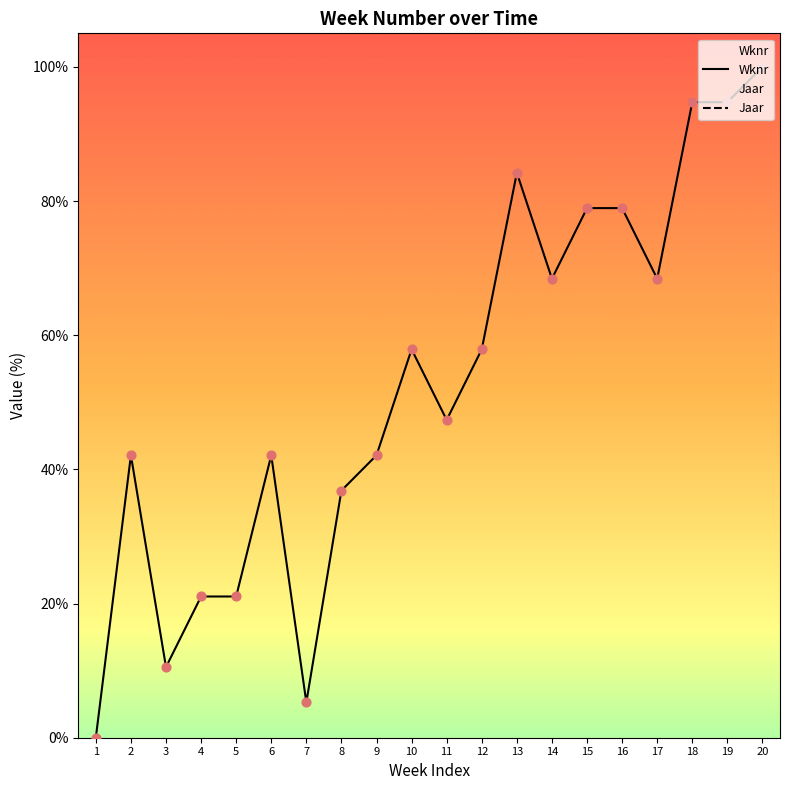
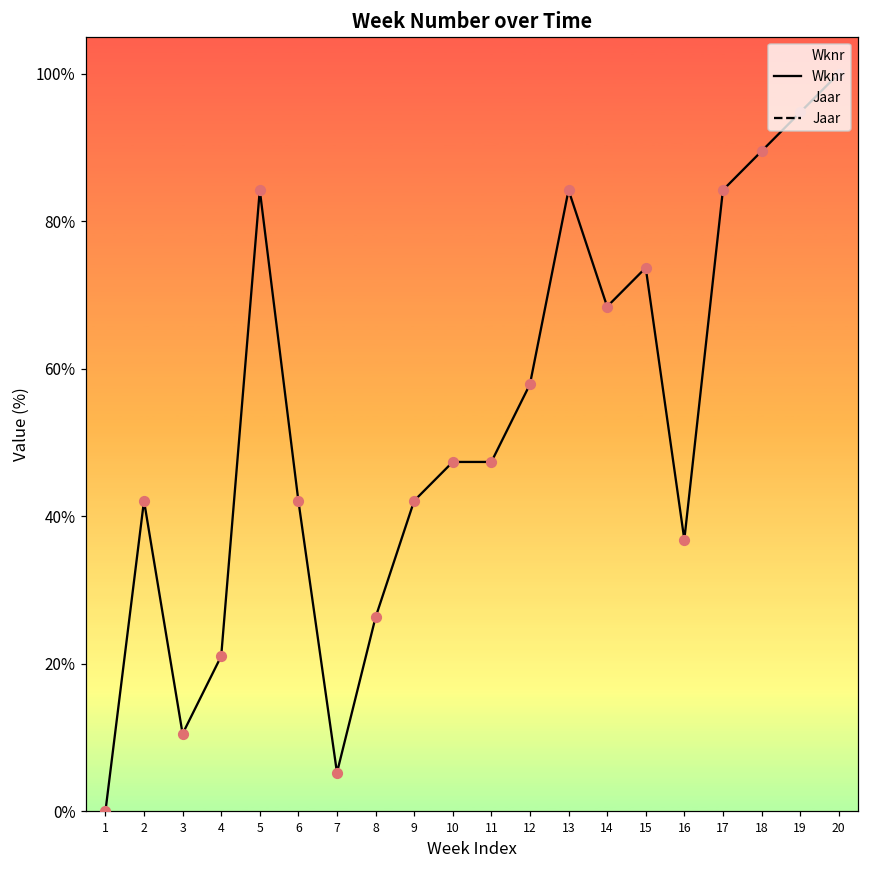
  {
    "1": "0%",
    "2": "42%",
    "3": "11%",
    "4": "21%",
-   "5": "21%",
+   "5": "84%",
    "6": "42%",
    "7": "5%",
-   "8": "37%",
+   "8": "26%",
    "9": "42%",
-   "10": "58%",
+   "10": "47%",
    "11": "47%",
    "12": "58%",
    "13": "84%",
    "14": "68%",
-   "15": "79%",
-   "16": "79%",
-   "17": "68%",
-   "18": "95%"
+   "15": "74%",
+   "16": "37%",
+   "17": "84%",
+   "18": "89%"
  }
